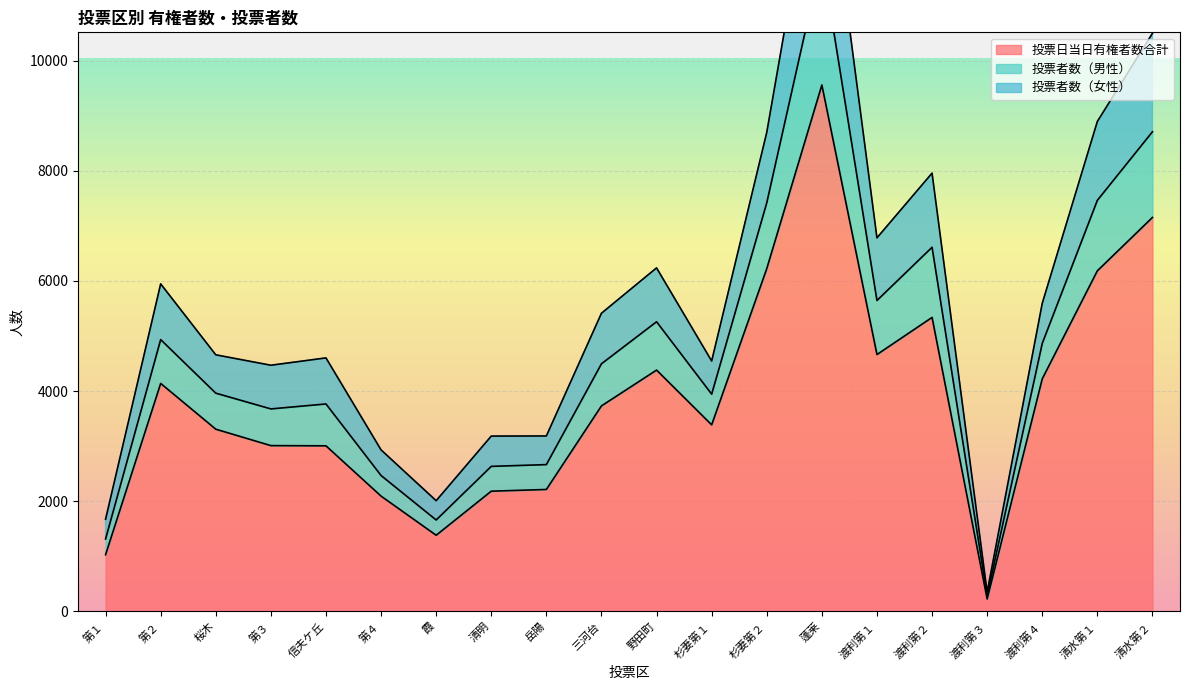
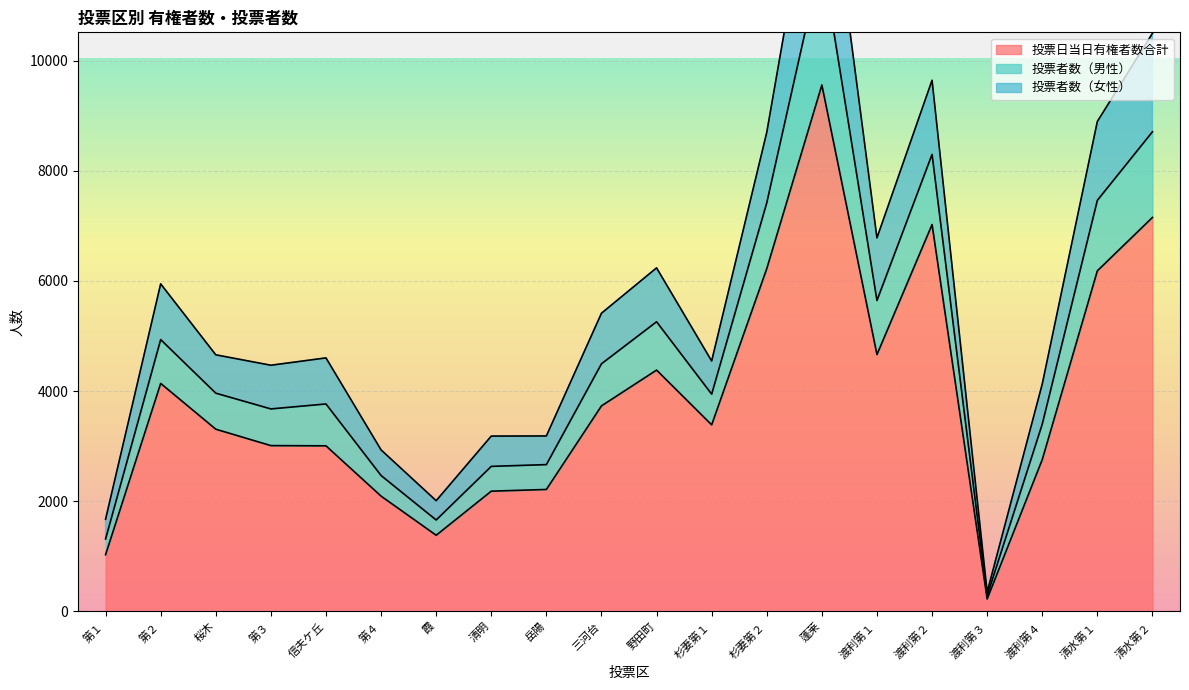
  {
    "投票日当日有権者数合計": {
      "第１": 1000,
      "第２": 4100,
      "桜木": 3300,
      "第３": 3000,
      "信夫ケ丘": 3000,
      "第４": 2100,
      "霞": 1400,
      "清明": 2200,
      "岳陽": 2200,
      "三河台": 3700,
      "野田町": 4400,
      "杉妻第１": 3400,
      "杉妻第２": 6200,
      "蓬莱": 9600,
      "渡利第１": 4700,
-     "渡利第２": 5300,
+     "渡利第２": 7000,
      "渡利第３": 200,
-     "渡利第４": 4200,
+     "渡利第４": 2800,
      "清水第１": 6200,
      "清水第２": 7200
    }
  }
